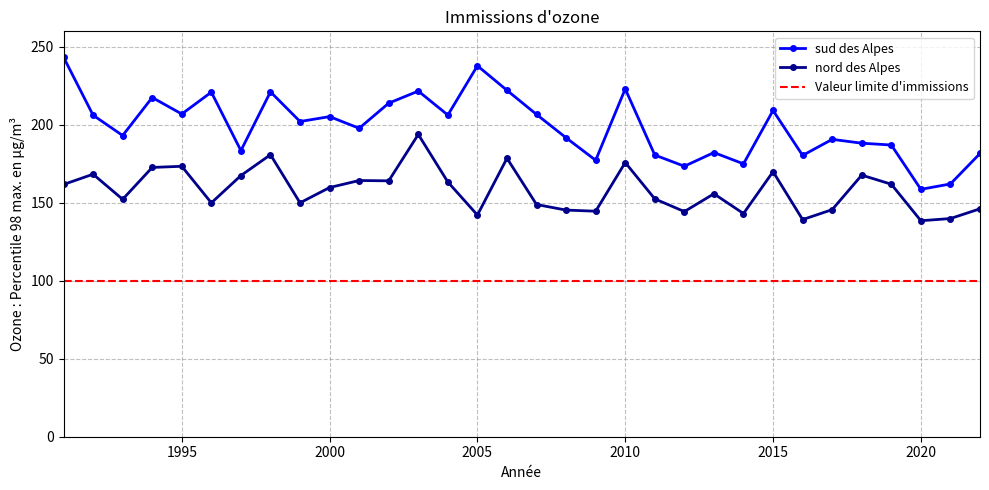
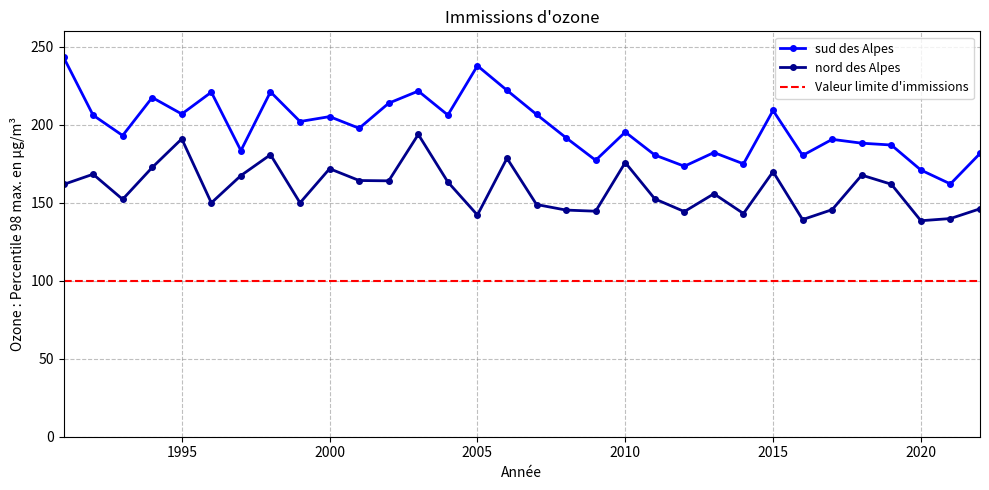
  {
    "sud des Alpes": {
      "1995": 207,
      "2000": 205,
      "2005": 238,
-     "2010": 223,
+     "2010": 195,
      "2015": 209,
-     "2020": 159
+     "2020": 171
    },
    "nord des Alpes": {
-     "1995": 173,
-     "2000": 160,
+     "1995": 191,
+     "2000": 172,
      "2005": 142,
      "2010": 176,
      "2015": 170,
      "2020": 139
    },
    "Valeur limite d'immissions": {
      "1995": 100,
      "2000": 100,
      "2005": 100,
      "2010": 100,
      "2015": 100,
      "2020": 100
    }
  }
